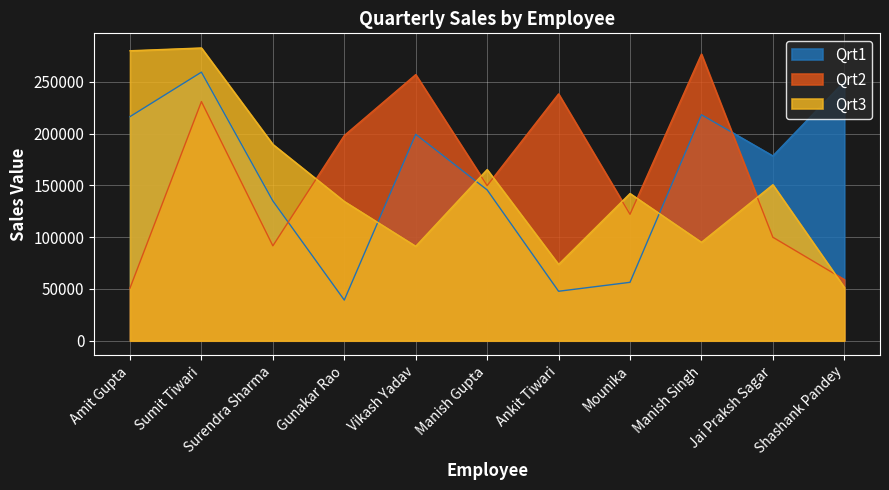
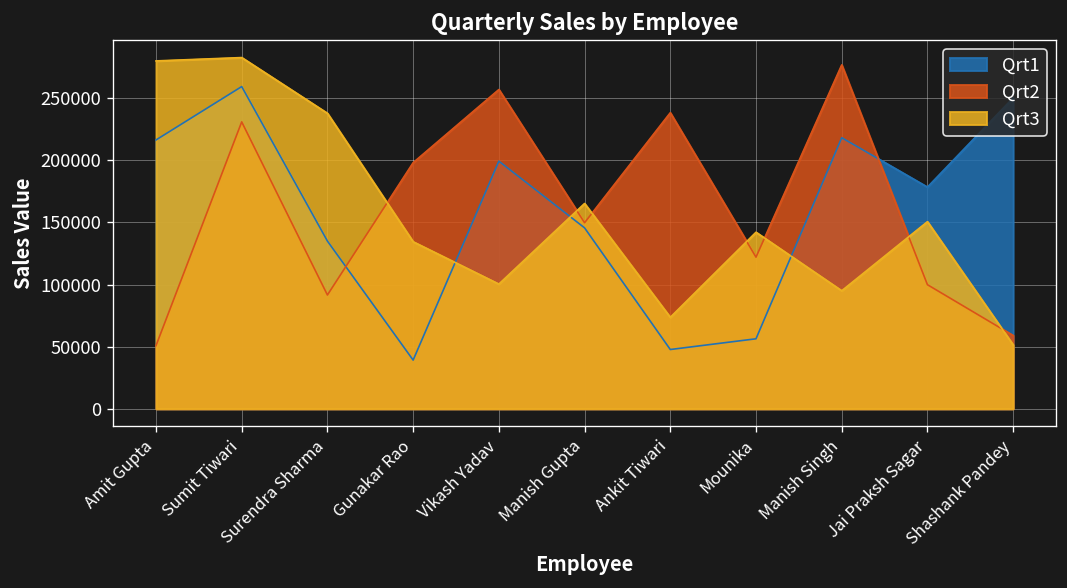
  {
    "Qrt1": {
      "Amit Gupta": 216000,
      "Sumit Tiwari": 259000,
      "Surendra Sharma": 135000,
      "Gunakar Rao": 39000,
      "Vikash Yadav": 199000,
      "Manish Gupta": 146000,
      "Ankit Tiwari": 48000,
      "Mounika": 56000,
      "Manish Singh": 218000,
      "Jai Praksh Sagar": 178000
    },
    "Qrt2": {
      "Amit Gupta": 51000,
      "Sumit Tiwari": 231000,
      "Surendra Sharma": 92000,
      "Gunakar Rao": 198000,
      "Vikash Yadav": 257000,
      "Manish Gupta": 150000,
      "Ankit Tiwari": 238000,
      "Mounika": 122000,
      "Manish Singh": 277000,
      "Jai Praksh Sagar": 100000,
      "Shashank Pandey": 59000
    },
    "Qrt3": {
      "Amit Gupta": 280000,
      "Sumit Tiwari": 283000,
-     "Surendra Sharma": 189000,
+     "Surendra Sharma": 238000,
      "Gunakar Rao": 134000,
-     "Vikash Yadav": 91000,
+     "Vikash Yadav": 100000,
      "Manish Gupta": 165000,
      "Ankit Tiwari": 74000,
      "Mounika": 142000,
      "Manish Singh": 95000,
      "Jai Praksh Sagar": 151000,
      "Shashank Pandey": 51000
    }
  }
